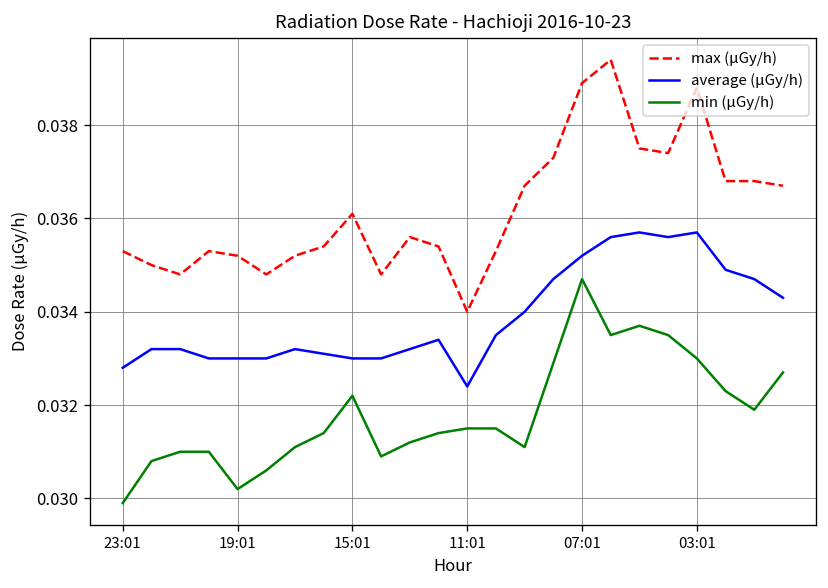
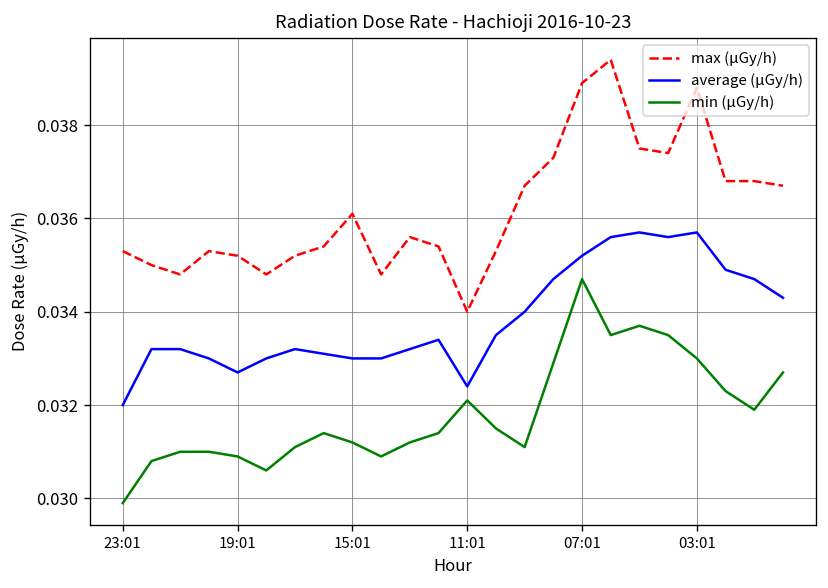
  {
    "max (μGy/h)": {
      "23:01": 0.0353,
      "19:01": 0.0352,
      "15:01": 0.0361,
      "11:01": 0.0340,
      "07:01": 0.0389
    },
    "average (μGy/h)": {
-     "23:01": 0.0328,
-     "19:01": 0.0330,
+     "23:01": 0.0320,
+     "19:01": 0.0327,
      "15:01": 0.0330,
      "11:01": 0.0324,
      "07:01": 0.0352,
      "03:01": 0.0357
    },
    "min (μGy/h)": {
      "23:01": 0.0299,
-     "19:01": 0.0302,
-     "15:01": 0.0322,
-     "11:01": 0.0315,
+     "19:01": 0.0309,
+     "15:01": 0.0312,
+     "11:01": 0.0321,
      "07:01": 0.0347,
      "03:01": 0.0330
    }
  }
